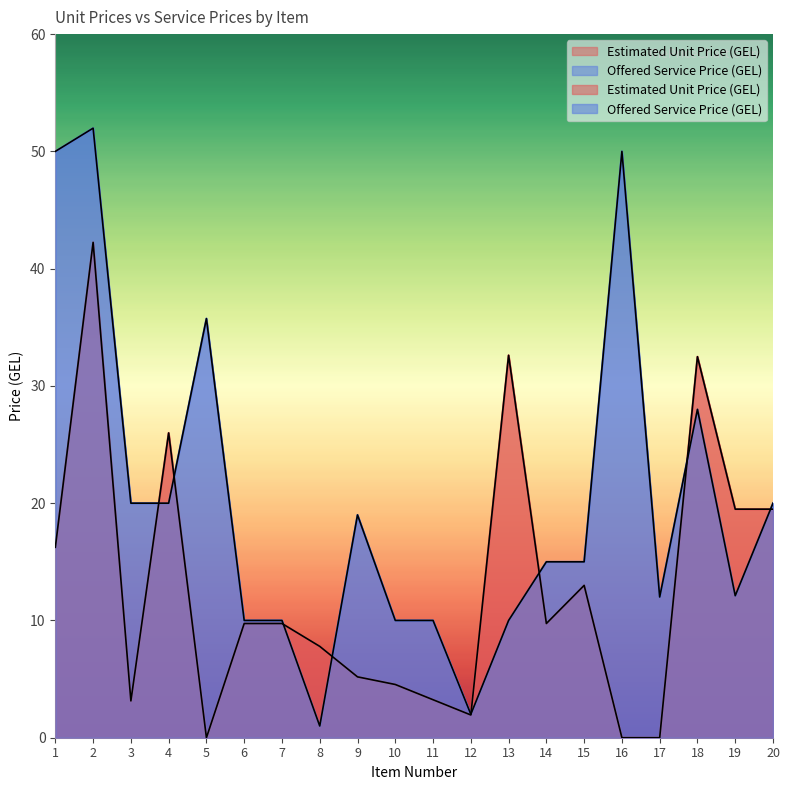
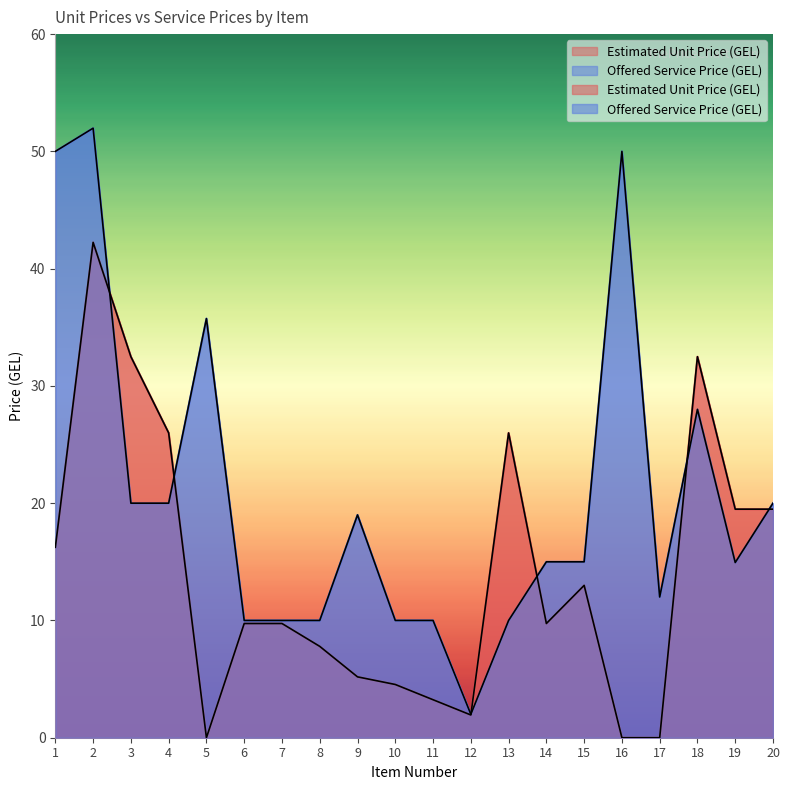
  {
    "Estimated Unit Price (GEL)": {
      "1": 16.2,
      "2": 42.2,
-     "3": 3.1,
+     "3": 32.5,
      "4": 26.0,
      "5": 0.0,
      "6": 9.7,
      "7": 9.7,
      "8": 7.8,
      "9": 5.2,
      "10": 4.5,
      "11": 3.2,
-     "13": 32.6,
+     "13": 26.0,
      "14": 9.7,
      "15": 13.0,
      "16": 0.0,
      "17": 0.0,
      "18": 32.5,
      "19": 19.5,
      "20": 19.5
    },
    "Offered Service Price (GEL)": {
      "1": 50.0,
      "2": 52.0,
      "3": 20.0,
      "4": 20.0,
      "5": 35.7,
      "6": 10.0,
      "7": 10.0,
-     "8": 1,
+     "8": 10,
      "9": 19.0,
      "10": 10.0,
      "11": 10.0,
      "13": 10.0,
      "14": 15.0,
      "15": 15.0,
      "16": 50.0,
      "17": 12.0,
      "18": 28.0,
-     "19": 12.1,
+     "19": 14.9,
      "20": 20.0
    }
  }
